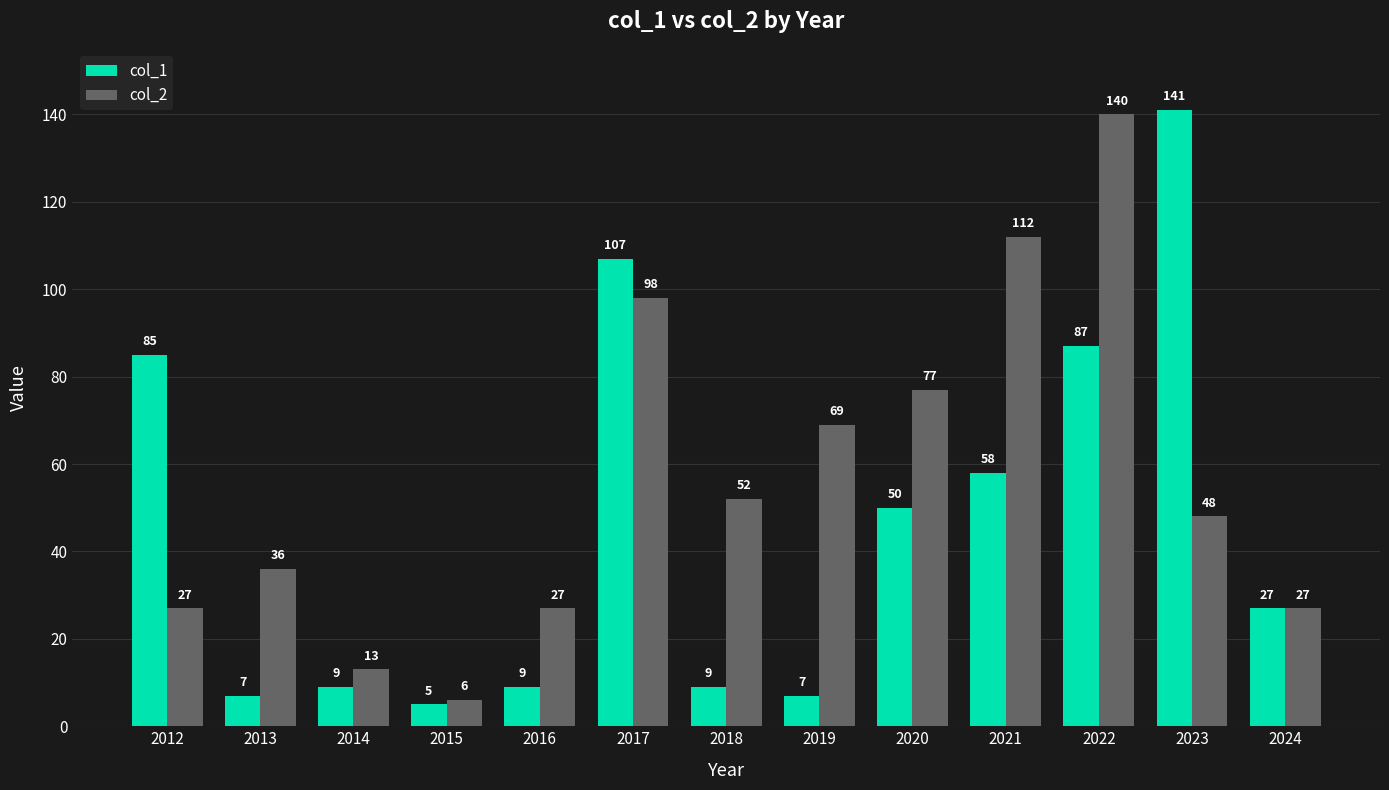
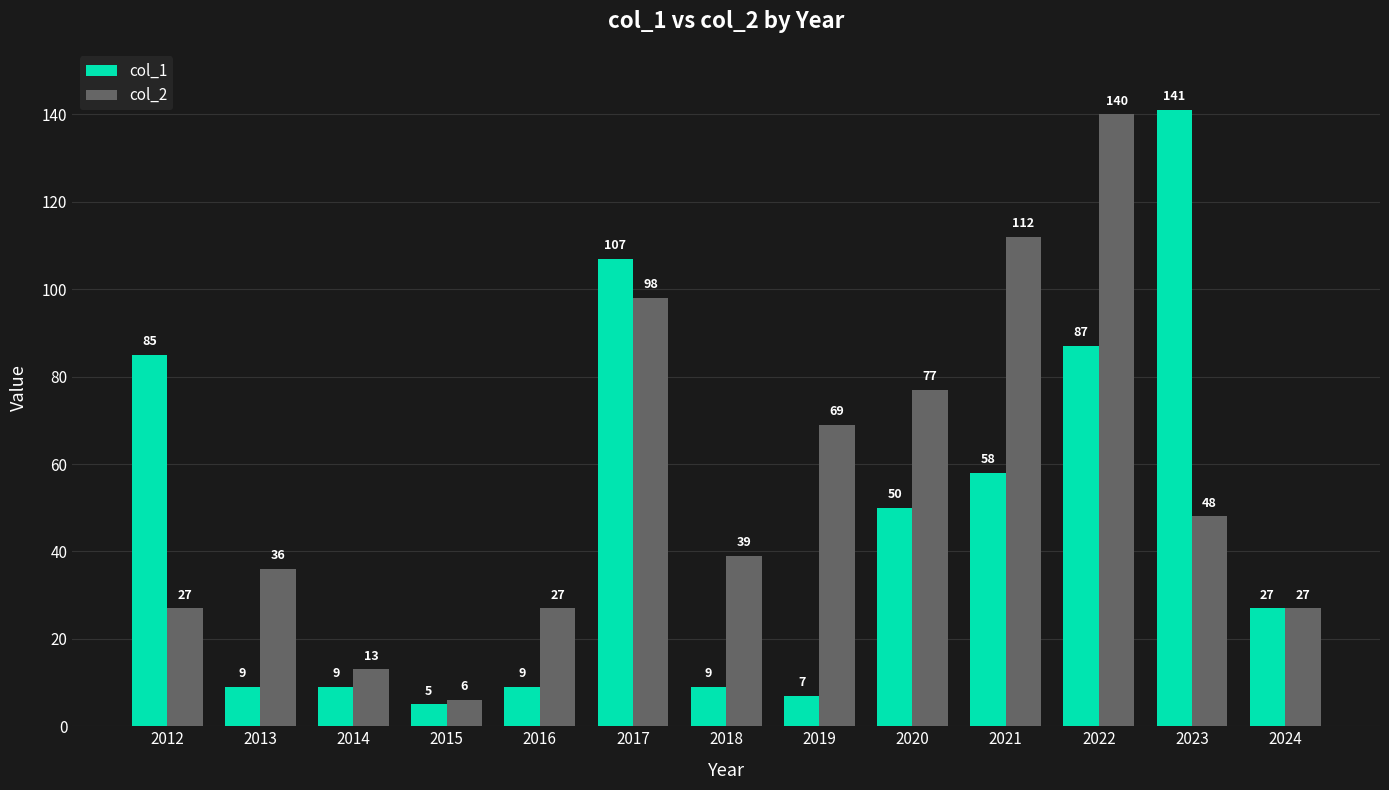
  {
    "col_1": {
      "2012": 85,
-     "2013": 7,
+     "2013": 9,
      "2014": 9,
      "2015": 5,
      "2016": 9,
      "2017": 107,
      "2018": 9,
      "2019": 7,
      "2020": 50,
      "2021": 58,
      "2022": 87,
      "2023": 141,
      "2024": 27
    },
    "col_2": {
      "2012": 27,
      "2013": 36,
      "2014": 13,
      "2015": 6,
      "2016": 27,
      "2017": 98,
-     "2018": 52,
+     "2018": 39,
      "2019": 69,
      "2020": 77,
      "2021": 112,
      "2022": 140,
      "2023": 48,
      "2024": 27
    }
  }
